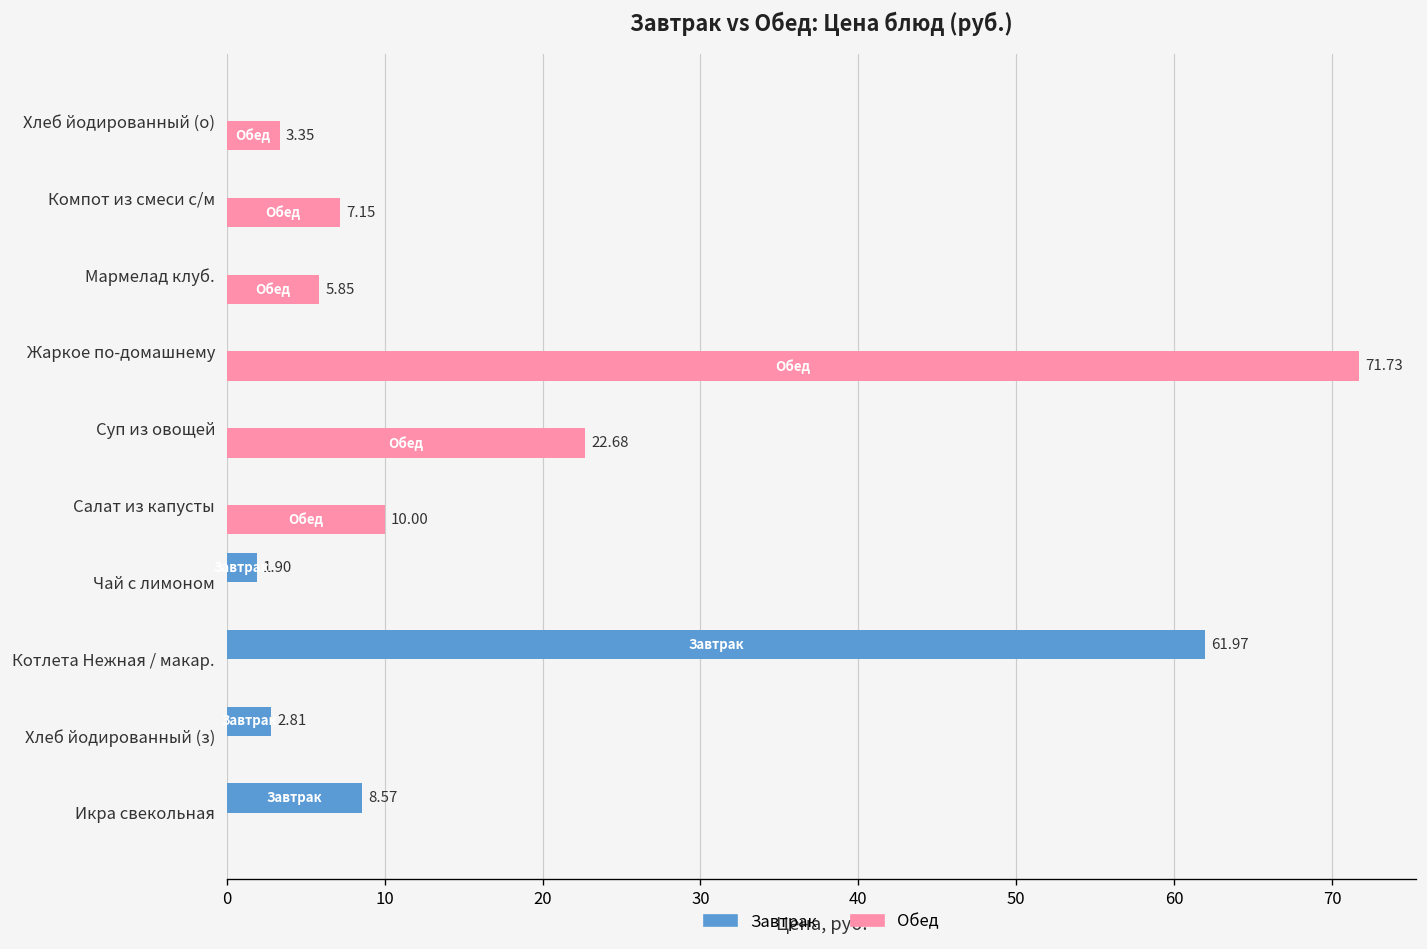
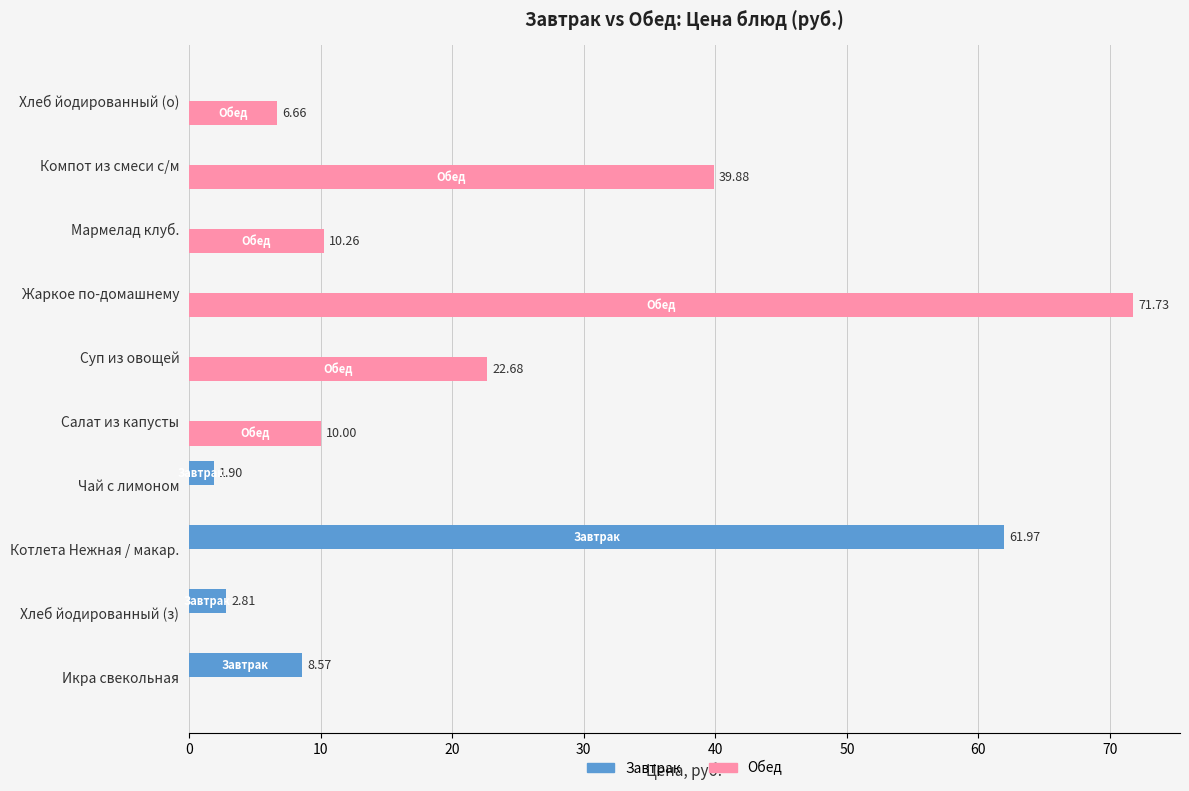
  {
    "Завтрак": {
      "Чай с лимоном": 1.90,
      "Котлета Нежная / макар.": 61.97,
      "Хлеб йодированный (з)": 2.81,
      "Икра свекольная": 8.57
    },
    "Обед": {
-     "Хлеб йодированный (о)": 3.35,
-     "Компот из смеси с/м": 7.15,
-     "Мармелад клуб.": 5.85,
+     "Хлеб йодированный (о)": 6.66,
+     "Компот из смеси с/м": 39.88,
+     "Мармелад клуб.": 10.26,
      "Жаркое по-домашнему": 71.73,
      "Суп из овощей": 22.68,
      "Салат из капусты": 10.00
    }
  }
